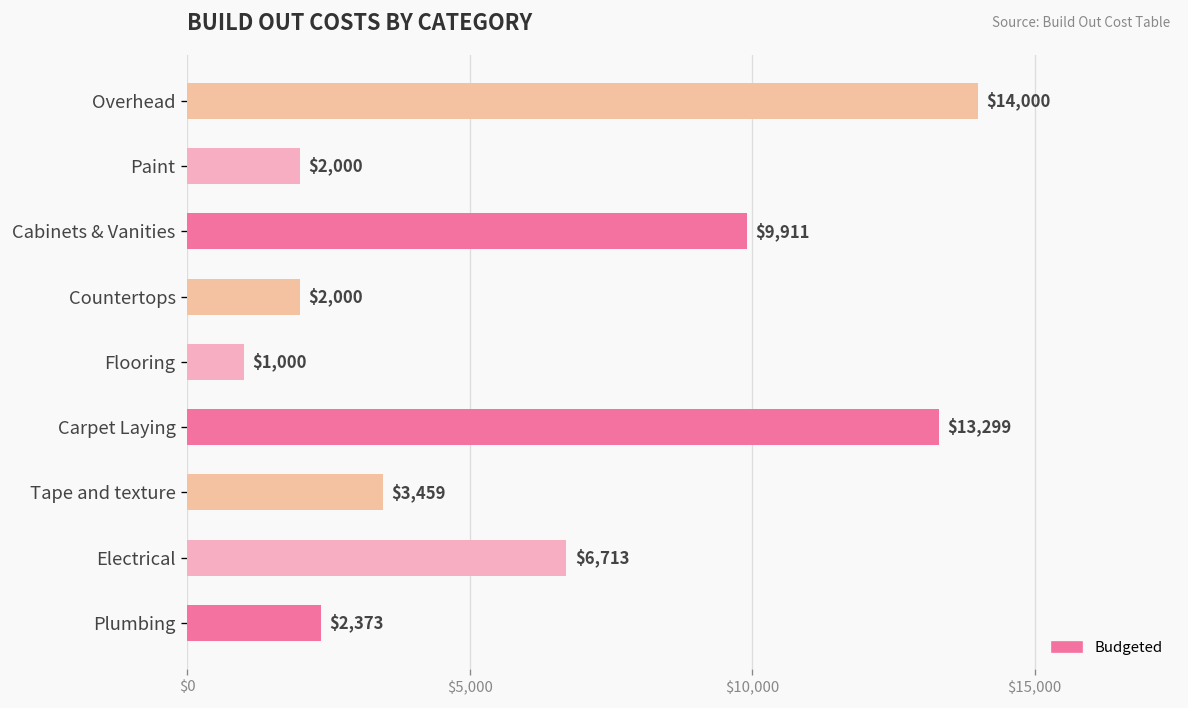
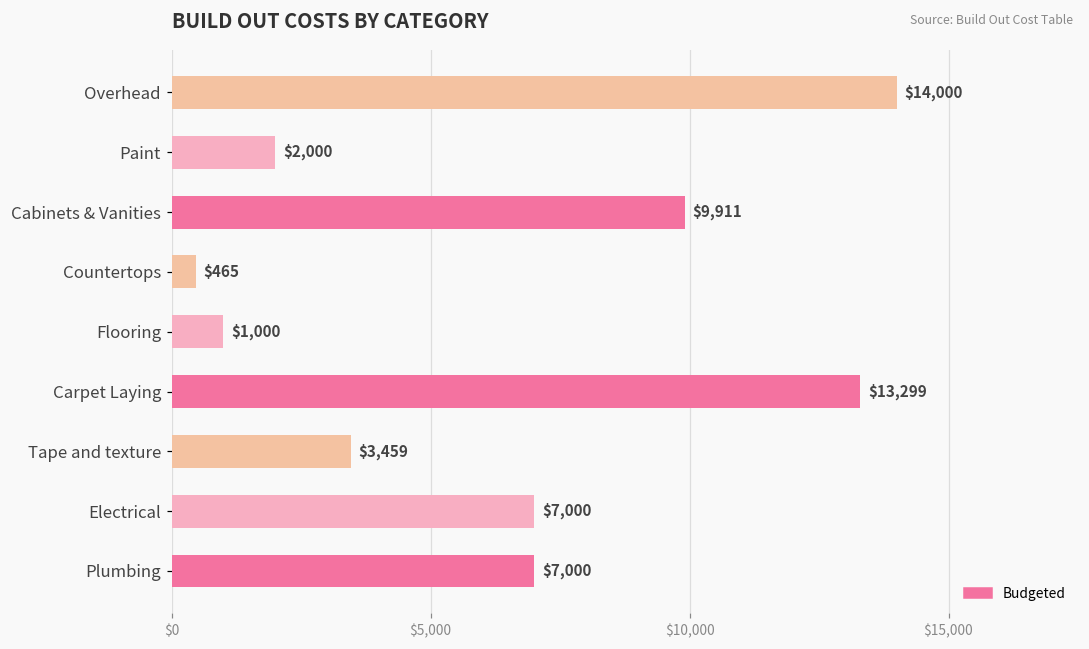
  {
    "Overhead": "$14,000",
    "Paint": "$2,000",
    "Cabinets & Vanities": "$9,911",
-   "Countertops": "$2,000",
+   "Countertops": "$465",
    "Flooring": "$1,000",
    "Carpet Laying": "$13,299",
    "Tape and texture": "$3,459",
-   "Electrical": "$6,713",
-   "Plumbing": "$2,373"
+   "Electrical": "$7,000",
+   "Plumbing": "$7,000"
  }
